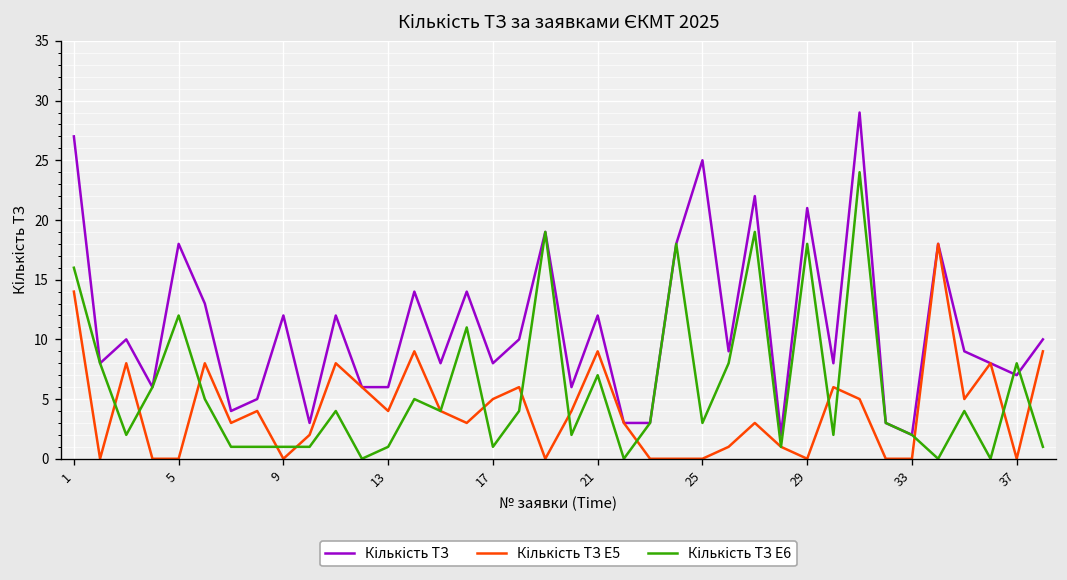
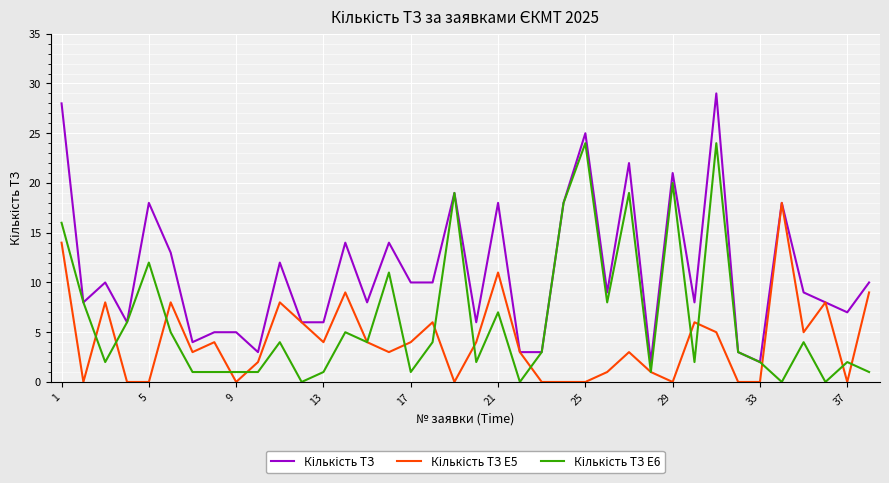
  {
    "Кількість ТЗ": {
-     "1": 27,
+     "1": 28,
      "5": 18,
-     "9": 12,
+     "9": 5,
      "13": 6,
-     "17": 8,
-     "21": 12,
+     "17": 10,
+     "21": 18,
      "25": 25,
      "29": 21,
      "37": 7
    },
    "Кількість ТЗ E5": {
      "1": 14,
      "5": 0,
      "9": 0,
      "13": 4,
-     "17": 5,
-     "21": 9,
+     "17": 4,
+     "21": 11,
      "25": 0,
      "29": 0,
      "33": 0,
      "37": 0
    },
    "Кількість ТЗ E6": {
      "1": 16,
      "5": 12,
      "9": 1,
      "13": 1,
      "17": 1,
      "21": 7,
-     "25": 3,
-     "29": 18,
-     "37": 8
+     "25": 24,
+     "29": 20,
+     "37": 2
    }
  }
